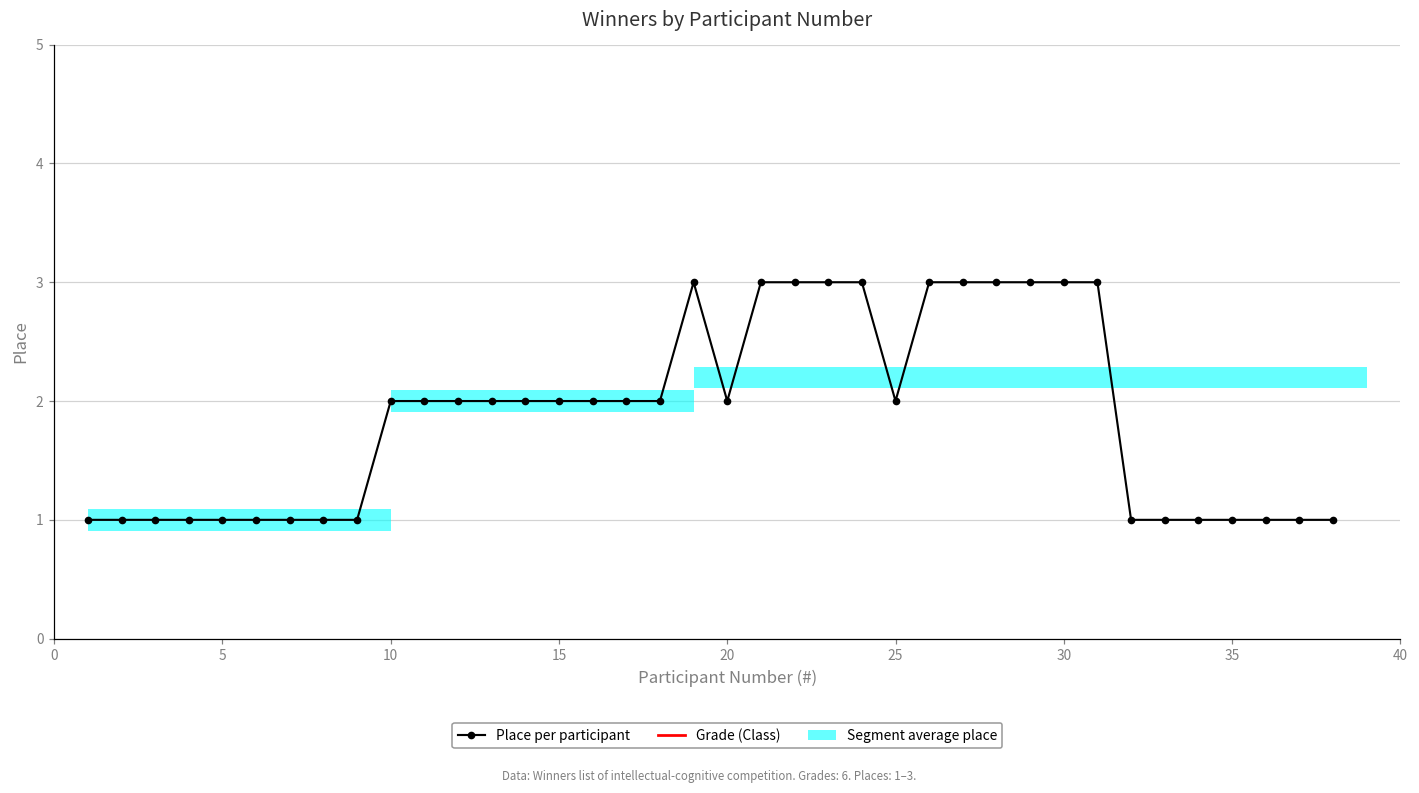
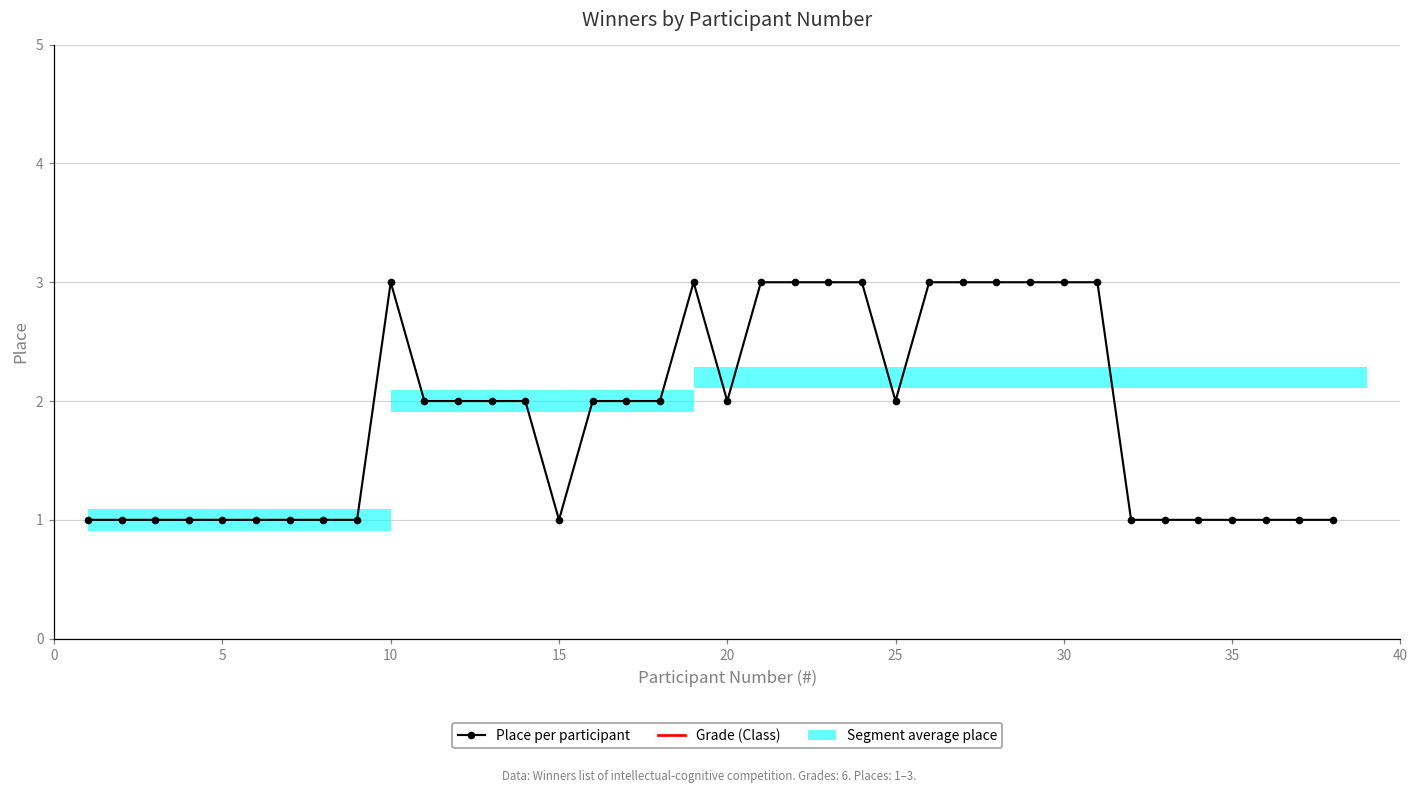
  {
    "Place per participant": {
      "5": 1,
-     "10": 2,
-     "15": 2,
+     "10": 3,
+     "15": 1,
      "20": 2,
      "25": 2,
      "30": 3,
      "35": 1
    }
  }
